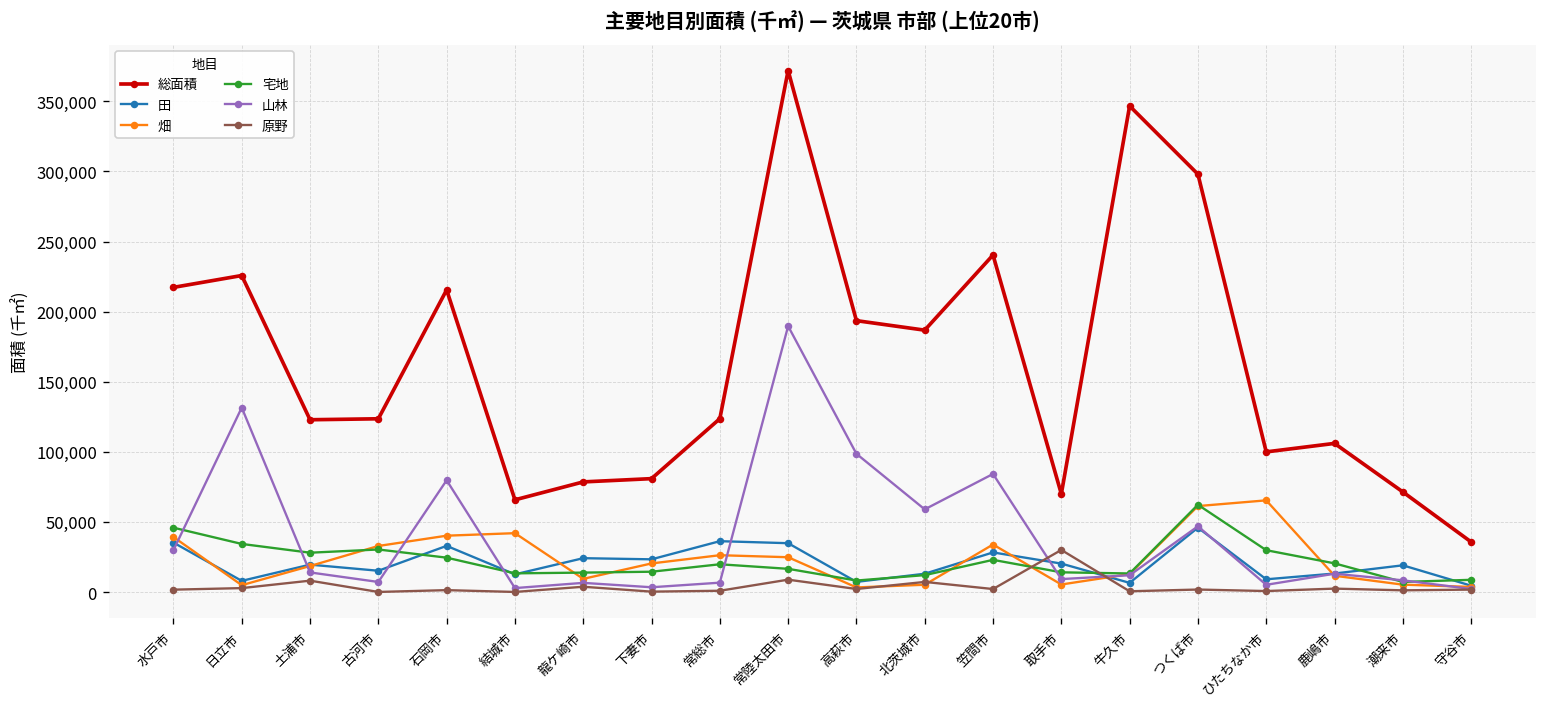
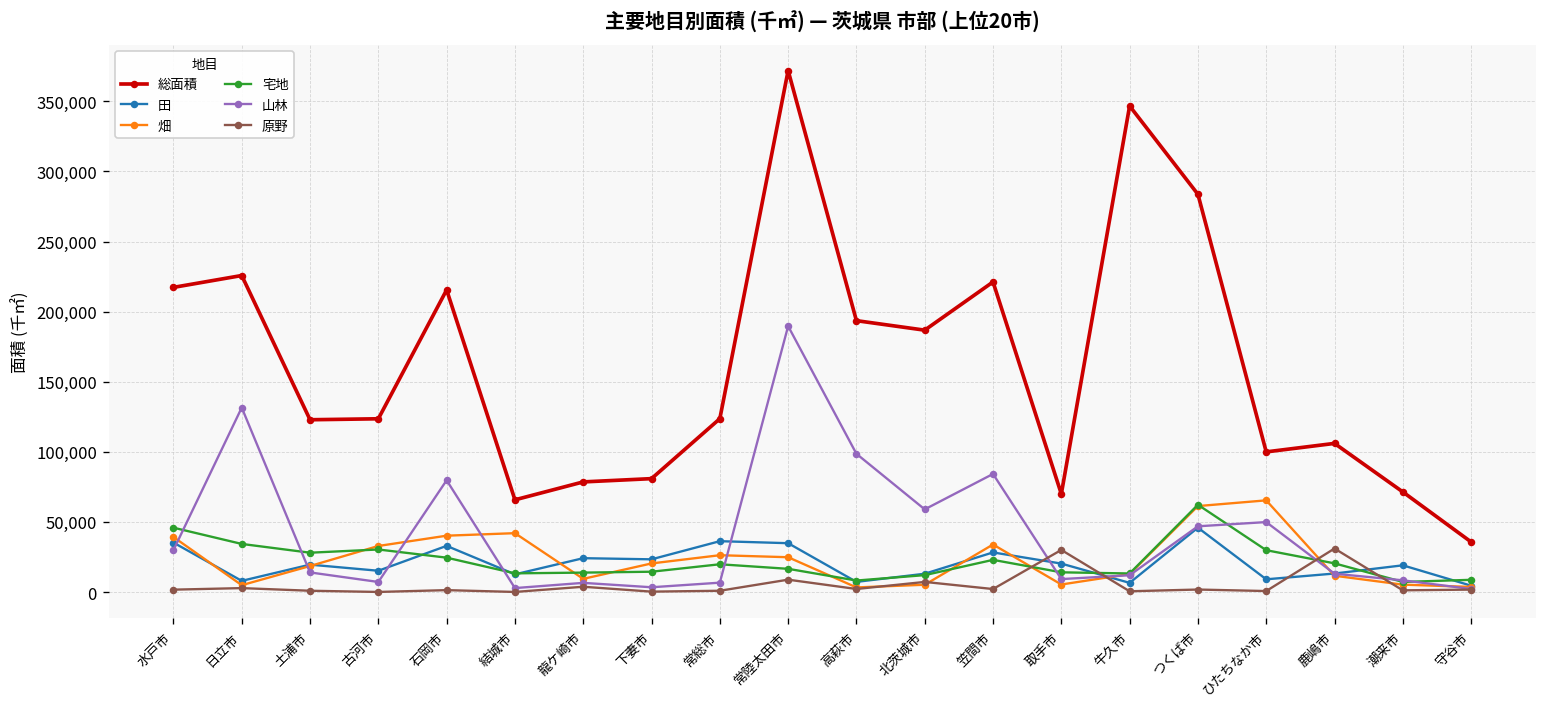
  {
    "総面積": {
      "水戸市": "217,000",
      "日立市": "226,000",
      "土浦市": "123,000",
      "古河市": "124,000",
      "石岡市": "216,000",
      "結城市": "66,000",
      "龍ケ崎市": "79,000",
      "下妻市": "81,000",
      "常総市": "124,000",
      "常陸太田市": "372,000",
      "高萩市": "194,000",
      "北茨城市": "187,000",
-     "笠間市": "240,000",
+     "笠間市": "221,000",
      "取手市": "70,000",
      "牛久市": "347,000",
-     "つくば市": "298,000",
+     "つくば市": "284,000",
      "ひたちなか市": "100,000",
      "鹿嶋市": "106,000",
      "潮来市": "71,000",
      "守谷市": "36,000"
    },
    "田": {
      "水戸市": "35,000",
      "日立市": "8,000",
      "古河市": "15,000",
      "石岡市": "33,000",
      "龍ケ崎市": "24,000",
      "下妻市": "23,000",
      "常総市": "36,000",
      "常陸太田市": "35,000",
      "笠間市": "28,000",
      "取手市": "20,000",
      "牛久市": "7,000",
      "ひたちなか市": "9,000",
      "潮来市": "19,000"
    },
    "畑": {
      "水戸市": "39,000",
      "古河市": "33,000",
      "石岡市": "40,000",
      "結城市": "42,000",
      "龍ケ崎市": "9,000",
      "下妻市": "20,000",
      "常総市": "26,000",
      "常陸太田市": "25,000",
      "笠間市": "34,000",
      "取手市": "5,000",
      "ひたちなか市": "65,000"
    },
    "宅地": {
      "水戸市": "46,000",
      "日立市": "34,000",
      "土浦市": "28,000",
      "古河市": "30,000",
      "石岡市": "25,000",
      "龍ケ崎市": "14,000",
      "下妻市": "14,000",
      "常総市": "20,000",
      "常陸太田市": "17,000",
      "笠間市": "23,000",
      "取手市": "14,000",
      "ひたちなか市": "30,000",
      "鹿嶋市": "20,000",
      "守谷市": "9,000"
    },
    "山林": {
      "水戸市": "30,000",
      "日立市": "132,000",
      "土浦市": "14,000",
      "古河市": "7,000",
      "石岡市": "80,000",
      "結城市": "3,000",
      "龍ケ崎市": "7,000",
      "下妻市": "3,000",
      "常総市": "7,000",
      "常陸太田市": "190,000",
      "高萩市": "99,000",
      "北茨城市": "59,000",
      "笠間市": "84,000",
      "取手市": "9,000",
-     "ひたちなか市": "5,000"
+     "ひたちなか市": "50,000"
    },
    "原野": {
      "水戸市": "2,000",
-     "土浦市": "8,000",
+     "土浦市": "1,000",
      "古河市": "0",
      "石岡市": "1,000",
      "結城市": "0",
      "龍ケ崎市": "4,000",
      "下妻市": "0",
      "常総市": "1,000",
      "常陸太田市": "9,000",
      "笠間市": "2,000",
      "取手市": "30,000",
      "牛久市": "1,000",
      "つくば市": "2,000",
      "ひたちなか市": "1,000",
-     "鹿嶋市": "2,000",
+     "鹿嶋市": "31,000",
      "潮来市": "1,000"
    }
  }
